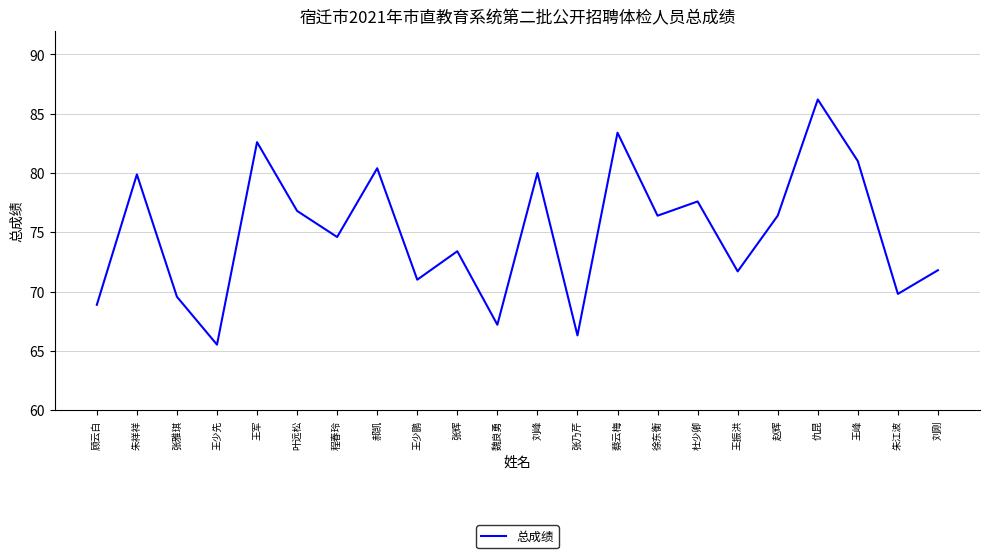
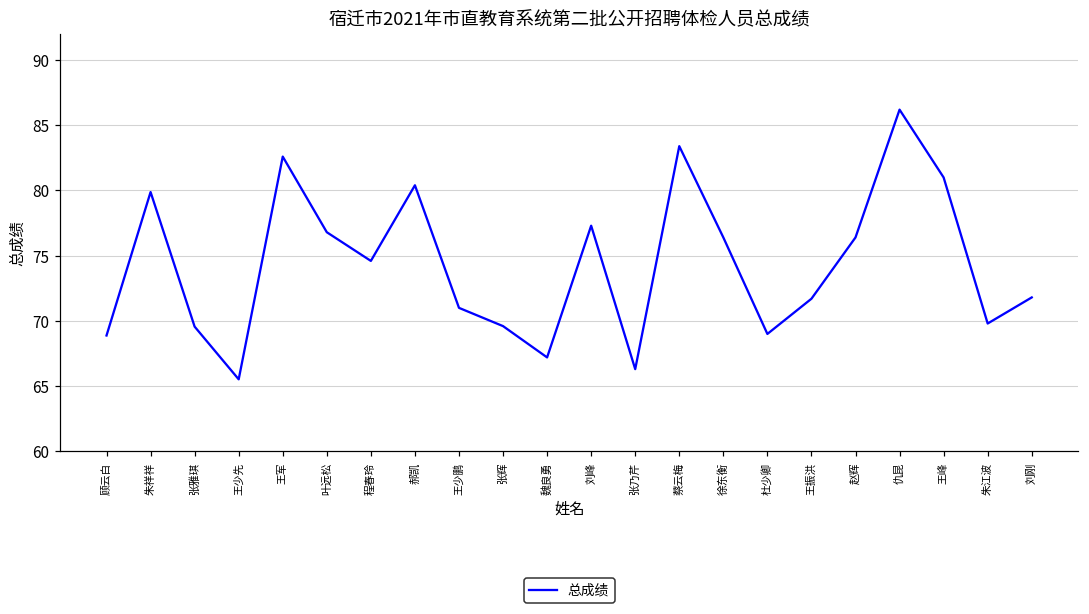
  {
    "顾云白": 68.9,
    "朱祥祥": 79.9,
    "张雅琪": 69.6,
    "王少先": 65.5,
    "王军": 82.6,
    "叶远松": 76.8,
    "程春玲": 74.6,
    "郝凯": 80.4,
    "王少鹏": 71.0,
-   "张辉": 73.4,
+   "张辉": 69.6,
    "魏良勇": 67.2,
-   "刘峰": 80.0,
+   "刘峰": 77.3,
    "张乃芹": 66.3,
    "蔡云梅": 83.4,
    "徐东衡": 76.4,
-   "杜少卿": 77.6,
+   "杜少卿": 69.0,
    "王振洪": 71.7,
    "赵辉": 76.4,
    "仇昆": 86.2,
    "王峰": 81.0,
    "朱江波": 69.8,
    "刘刚": 71.8
  }
